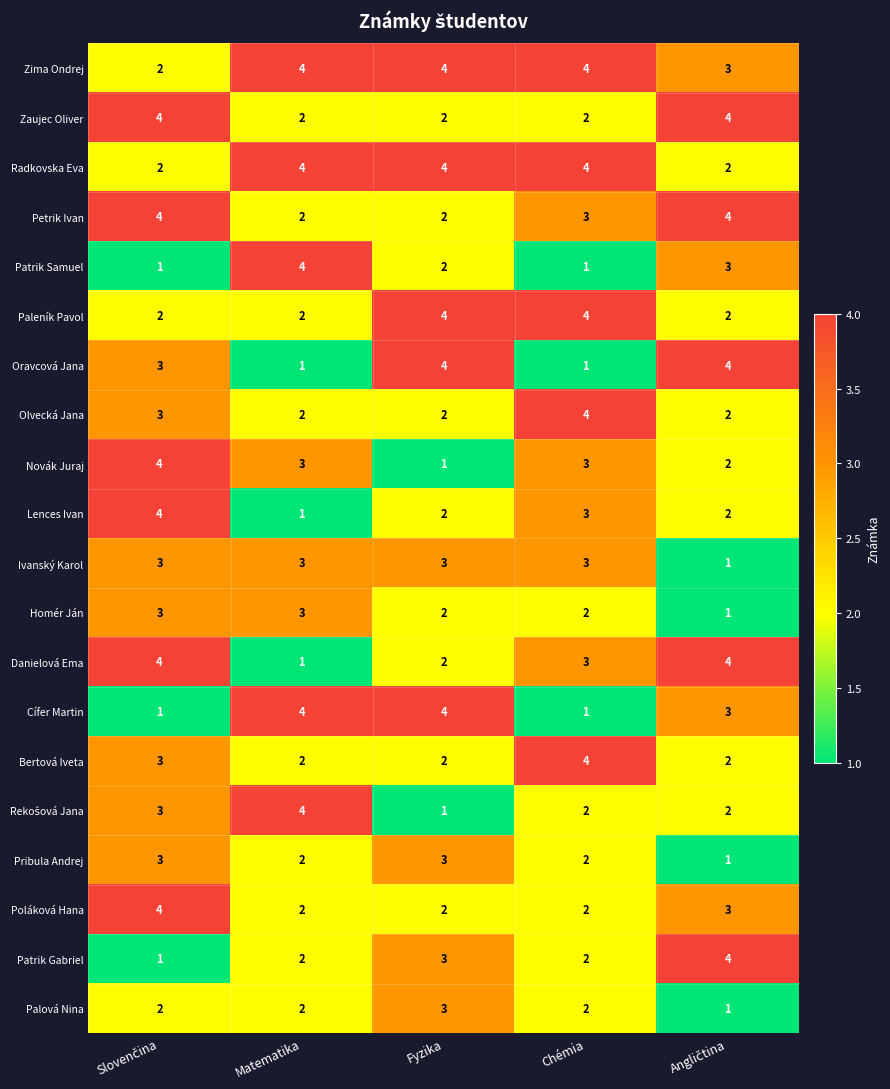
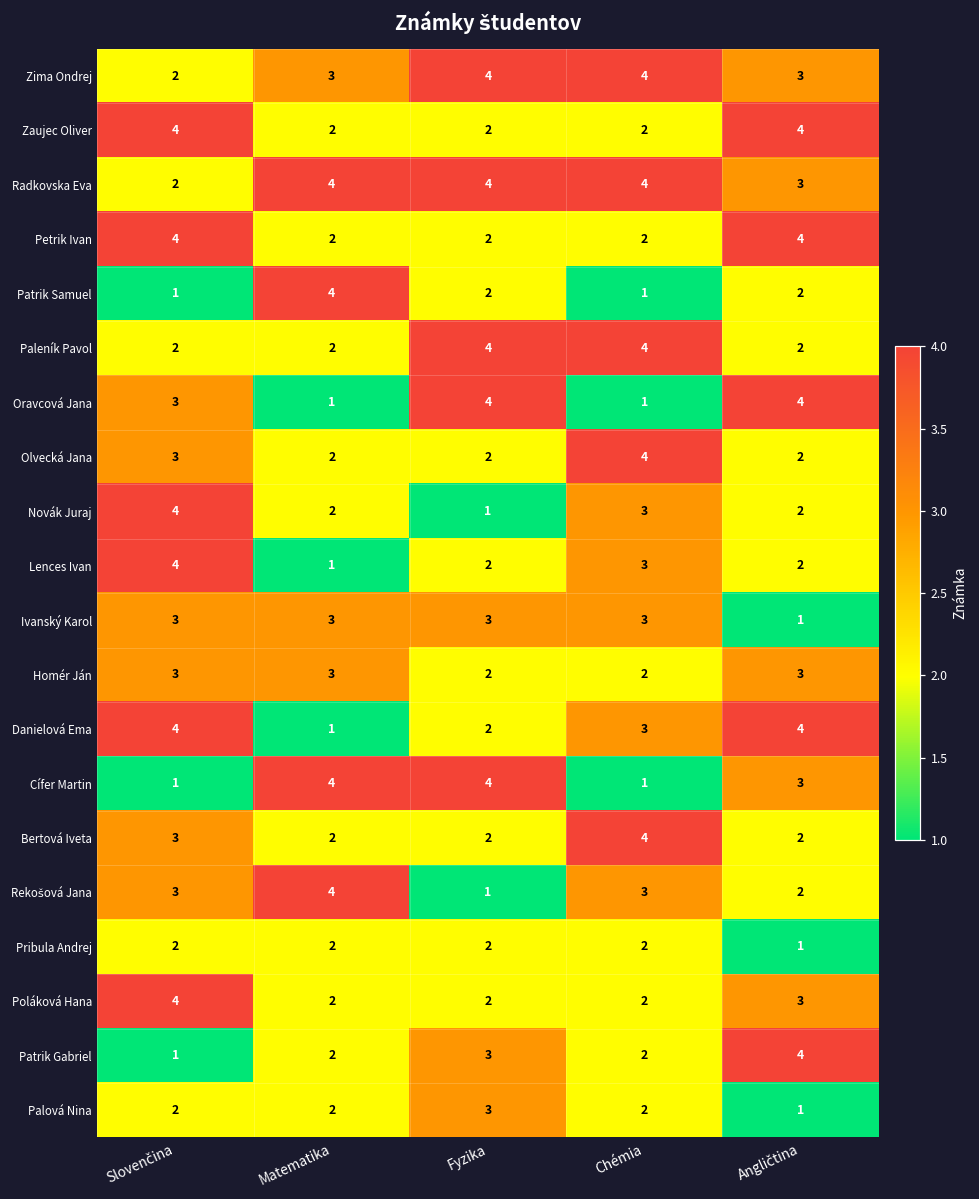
  {
    "Zima Ondrej": {
      "Slovenčina": 2,
-     "Matematika": 4,
+     "Matematika": 3,
      "Fyzika": 4,
      "Chémia": 4,
      "Angličtina": 3
    },
    "Zaujec Oliver": {
      "Slovenčina": 4,
      "Matematika": 2,
      "Fyzika": 2,
      "Chémia": 2,
      "Angličtina": 4
    },
    "Radkovska Eva": {
      "Slovenčina": 2,
      "Matematika": 4,
      "Fyzika": 4,
      "Chémia": 4,
-     "Angličtina": 2
+     "Angličtina": 3
    },
    "Petrik Ivan": {
      "Slovenčina": 4,
      "Matematika": 2,
      "Fyzika": 2,
-     "Chémia": 3,
+     "Chémia": 2,
      "Angličtina": 4
    },
    "Patrik Samuel": {
      "Slovenčina": 1,
      "Matematika": 4,
      "Fyzika": 2,
      "Chémia": 1,
-     "Angličtina": 3
+     "Angličtina": 2
    },
    "Paleník Pavol": {
      "Slovenčina": 2,
      "Matematika": 2,
      "Fyzika": 4,
      "Chémia": 4,
      "Angličtina": 2
    },
    "Oravcová Jana": {
      "Slovenčina": 3,
      "Matematika": 1,
      "Fyzika": 4,
      "Chémia": 1,
      "Angličtina": 4
    },
    "Olvecká Jana": {
      "Slovenčina": 3,
      "Matematika": 2,
      "Fyzika": 2,
      "Chémia": 4,
      "Angličtina": 2
    },
    "Novák Juraj": {
      "Slovenčina": 4,
-     "Matematika": 3,
+     "Matematika": 2,
      "Fyzika": 1,
      "Chémia": 3,
      "Angličtina": 2
    },
    "Lences Ivan": {
      "Slovenčina": 4,
      "Matematika": 1,
      "Fyzika": 2,
      "Chémia": 3,
      "Angličtina": 2
    },
    "Ivanský Karol": {
      "Slovenčina": 3,
      "Matematika": 3,
      "Fyzika": 3,
      "Chémia": 3,
      "Angličtina": 1
    },
    "Homér Ján": {
      "Slovenčina": 3,
      "Matematika": 3,
      "Fyzika": 2,
      "Chémia": 2,
-     "Angličtina": 1
+     "Angličtina": 3
    },
    "Danielová Ema": {
      "Slovenčina": 4,
      "Matematika": 1,
      "Fyzika": 2,
      "Chémia": 3,
      "Angličtina": 4
    },
    "Cífer Martin": {
      "Slovenčina": 1,
      "Matematika": 4,
      "Fyzika": 4,
      "Chémia": 1,
      "Angličtina": 3
    },
    "Bertová Iveta": {
      "Slovenčina": 3,
      "Matematika": 2,
      "Fyzika": 2,
      "Chémia": 4,
      "Angličtina": 2
    },
    "Rekošová Jana": {
      "Slovenčina": 3,
      "Matematika": 4,
      "Fyzika": 1,
-     "Chémia": 2,
+     "Chémia": 3,
      "Angličtina": 2
    },
    "Pribula Andrej": {
-     "Slovenčina": 3,
+     "Slovenčina": 2,
      "Matematika": 2,
-     "Fyzika": 3,
+     "Fyzika": 2,
      "Chémia": 2,
      "Angličtina": 1
    },
    "Poláková Hana": {
      "Slovenčina": 4,
      "Matematika": 2,
      "Fyzika": 2,
      "Chémia": 2,
      "Angličtina": 3
    },
    "Patrik Gabriel": {
      "Slovenčina": 1,
      "Matematika": 2,
      "Fyzika": 3,
      "Chémia": 2,
      "Angličtina": 4
    },
    "Palová Nina": {
      "Slovenčina": 2,
      "Matematika": 2,
      "Fyzika": 3,
      "Chémia": 2,
      "Angličtina": 1
    }
  }
